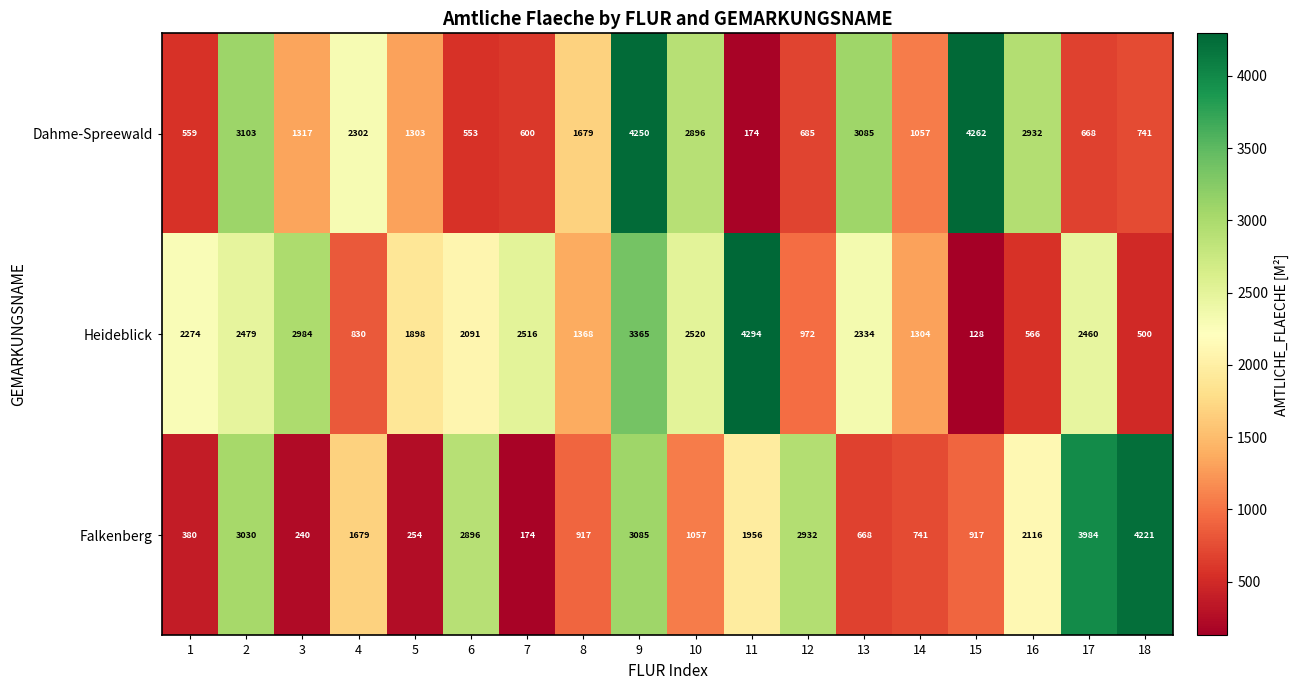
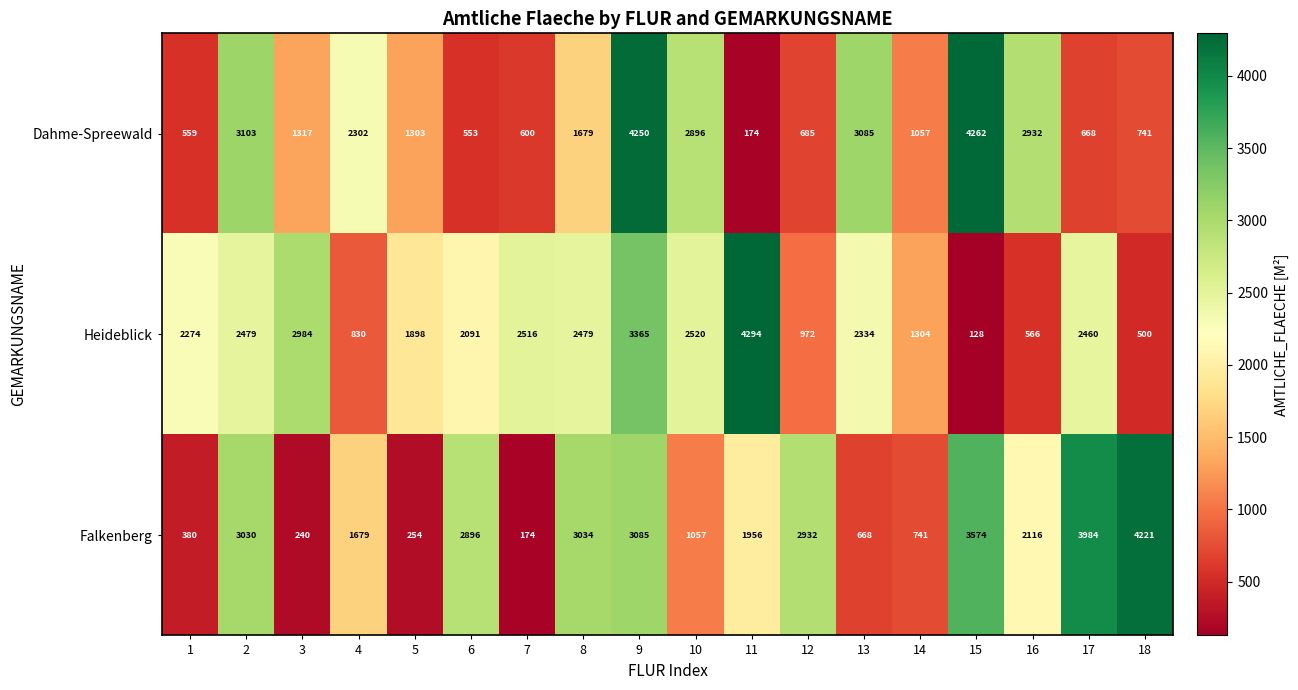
  {
    "Dahme-Spreewald": {
      "1": 559,
      "2": 3103,
      "3": 1317,
      "4": 2302,
      "5": 1303,
      "6": 553,
      "7": 600,
      "8": 1679,
      "9": 4250,
      "10": 2896,
      "11": 174,
      "12": 685,
      "13": 3085,
      "14": 1057,
      "15": 4262,
      "16": 2932,
      "17": 668,
      "18": 741
    },
    "Heideblick": {
      "1": 2274,
      "2": 2479,
      "3": 2984,
      "4": 830,
      "5": 1898,
      "6": 2091,
      "7": 2516,
-     "8": 1368,
+     "8": 2479,
      "9": 3365,
      "10": 2520,
      "11": 4294,
      "12": 972,
      "13": 2334,
      "14": 1304,
      "15": 128,
      "16": 566,
      "17": 2460,
      "18": 500
    },
    "Falkenberg": {
      "1": 380,
      "2": 3030,
      "3": 240,
      "4": 1679,
      "5": 254,
      "6": 2896,
      "7": 174,
-     "8": 917,
+     "8": 3034,
      "9": 3085,
      "10": 1057,
      "11": 1956,
      "12": 2932,
      "13": 668,
      "14": 741,
-     "15": 917,
+     "15": 3574,
      "16": 2116,
      "17": 3984,
      "18": 4221
    }
  }
